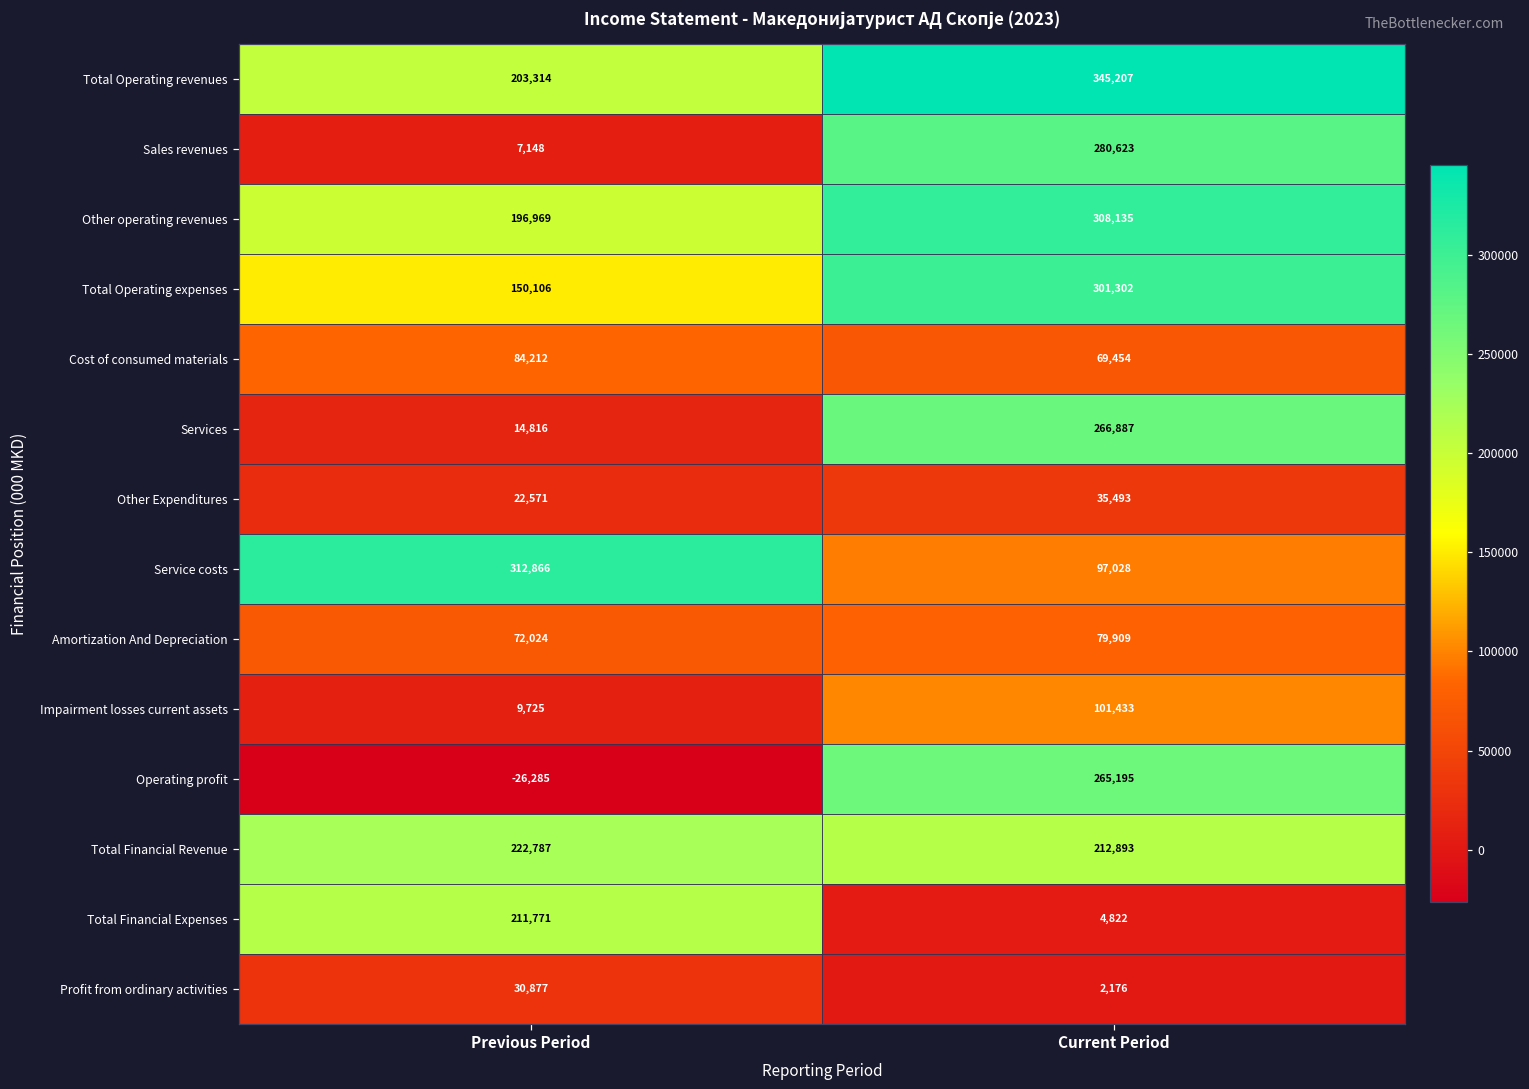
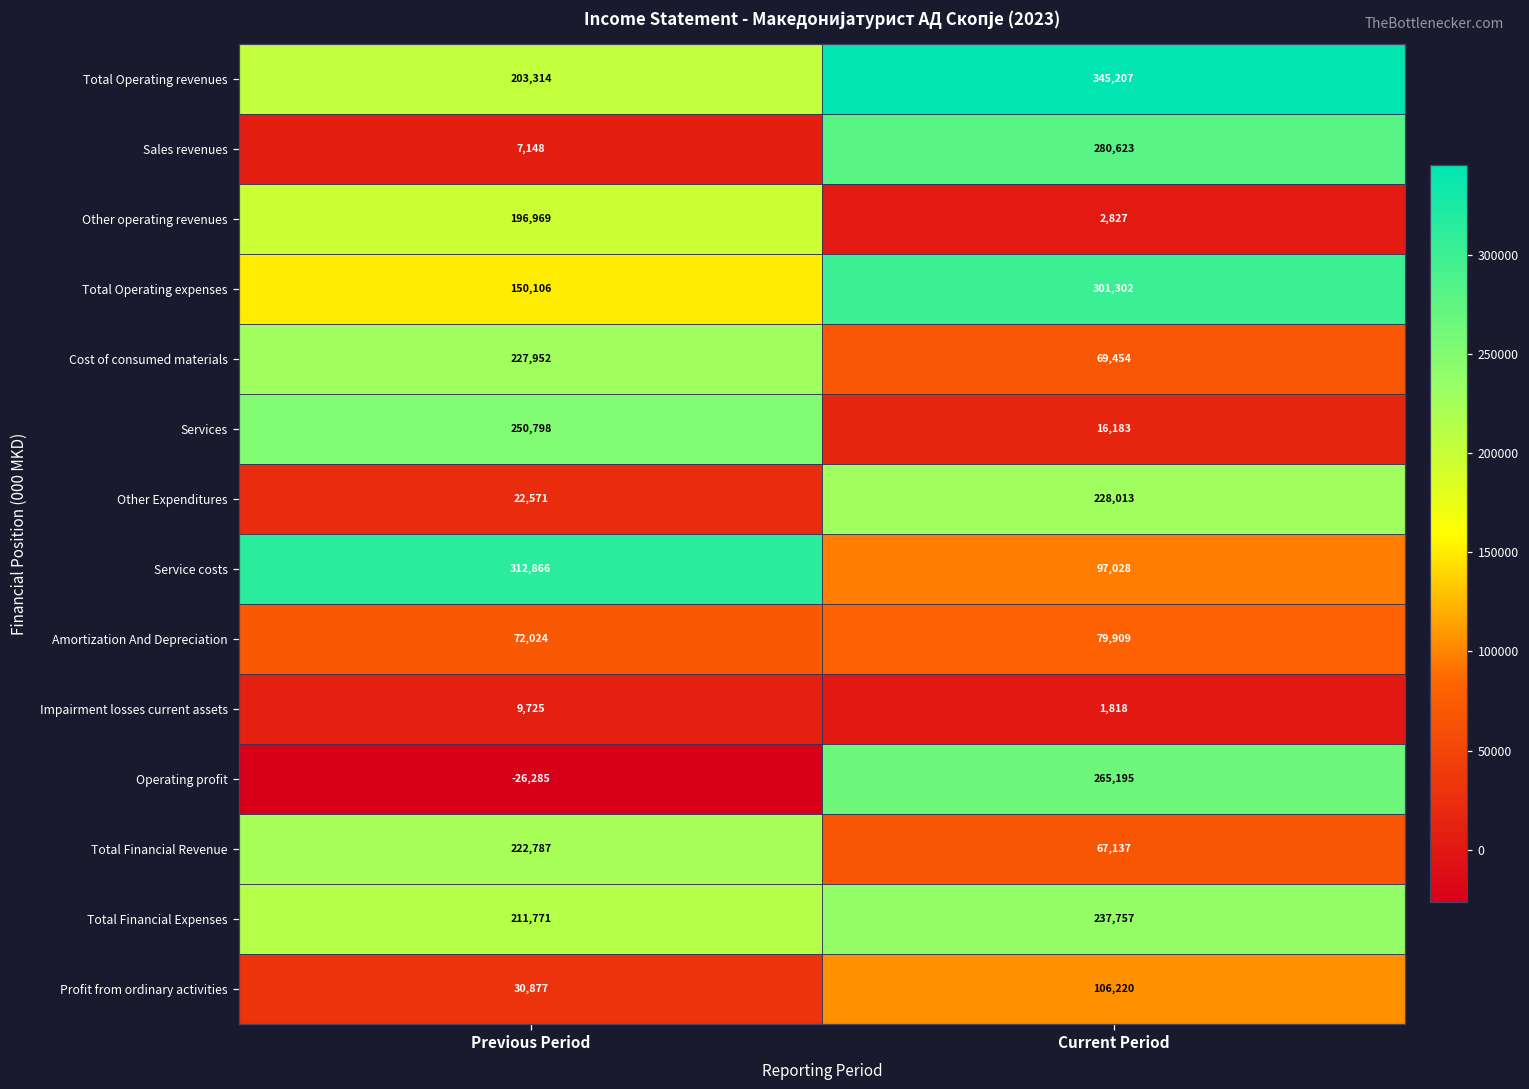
  {
    "Total Operating revenues": {
      "Previous Period": "203,314",
      "Current Period": "345,207"
    },
    "Sales revenues": {
      "Previous Period": "7,148",
      "Current Period": "280,623"
    },
    "Other operating revenues": {
      "Previous Period": "196,969",
-     "Current Period": "308,135"
+     "Current Period": "2,827"
    },
    "Total Operating expenses": {
      "Previous Period": "150,106",
      "Current Period": "301,302"
    },
    "Cost of consumed materials": {
-     "Previous Period": "84,212",
+     "Previous Period": "227,952",
      "Current Period": "69,454"
    },
    "Services": {
-     "Previous Period": "14,816",
-     "Current Period": "266,887"
+     "Previous Period": "250,798",
+     "Current Period": "16,183"
    },
    "Other Expenditures": {
      "Previous Period": "22,571",
-     "Current Period": "35,493"
+     "Current Period": "228,013"
    },
    "Service costs": {
      "Previous Period": "312,866",
      "Current Period": "97,028"
    },
    "Amortization And Depreciation": {
      "Previous Period": "72,024",
      "Current Period": "79,909"
    },
    "Impairment losses current assets": {
      "Previous Period": "9,725",
-     "Current Period": "101,433"
+     "Current Period": "1,818"
    },
    "Operating profit": {
      "Previous Period": "-26,285",
      "Current Period": "265,195"
    },
    "Total Financial Revenue": {
      "Previous Period": "222,787",
-     "Current Period": "212,893"
+     "Current Period": "67,137"
    },
    "Total Financial Expenses": {
      "Previous Period": "211,771",
-     "Current Period": "4,822"
+     "Current Period": "237,757"
    },
    "Profit from ordinary activities": {
      "Previous Period": "30,877",
-     "Current Period": "2,176"
+     "Current Period": "106,220"
    }
  }
